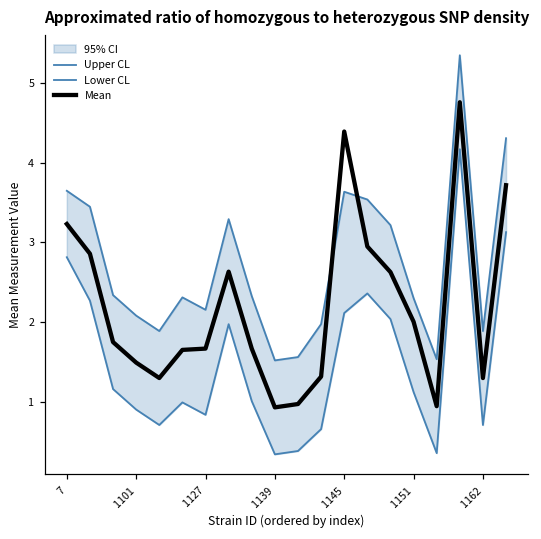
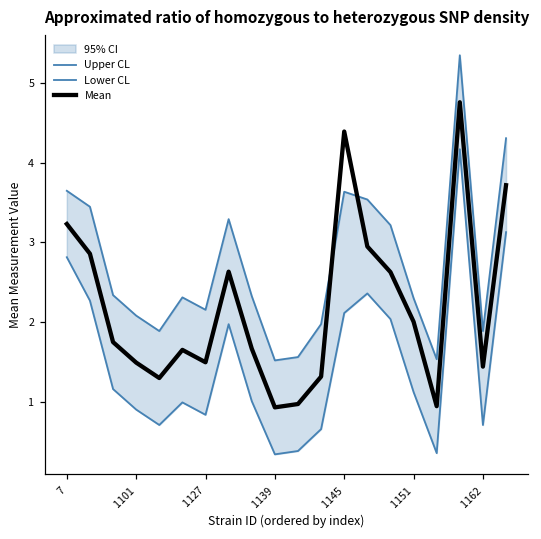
  {
    "Mean": {
      "7": 3.2,
      "1101": 1.5,
-     "1127": 1.7,
+     "1127": 1.5,
      "1139": 0.9,
      "1145": 4.4,
      "1151": 2.0,
-     "1162": 1.3
+     "1162": 1.4
    }
  }
